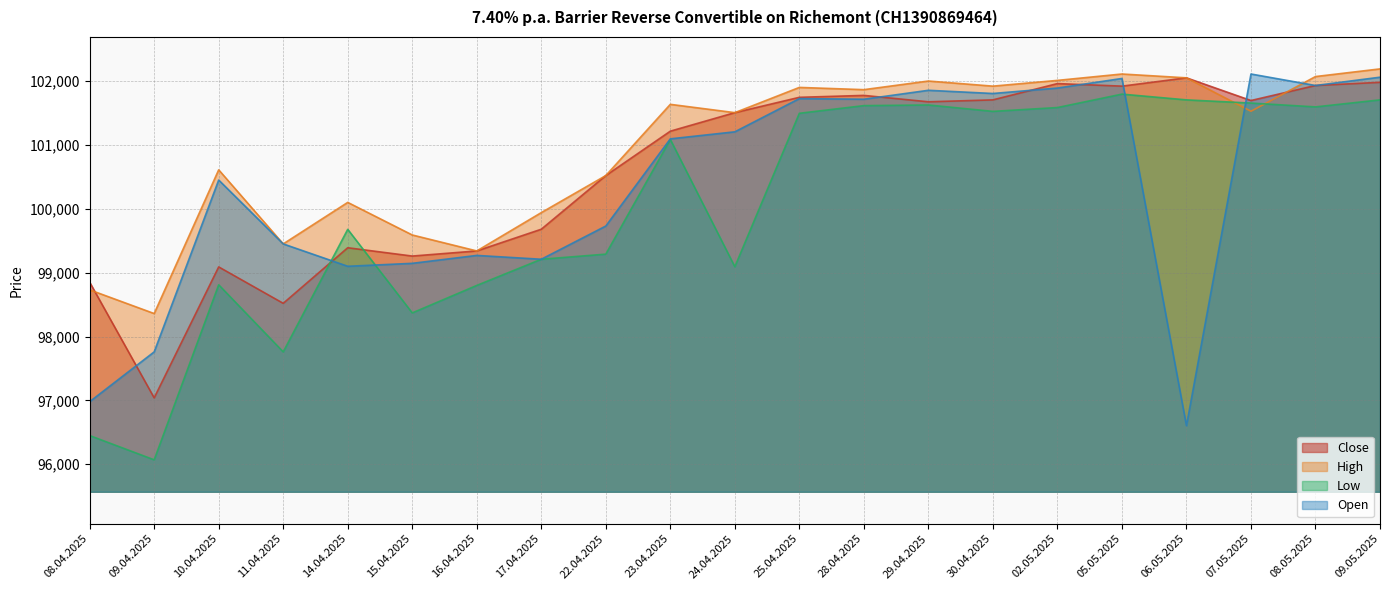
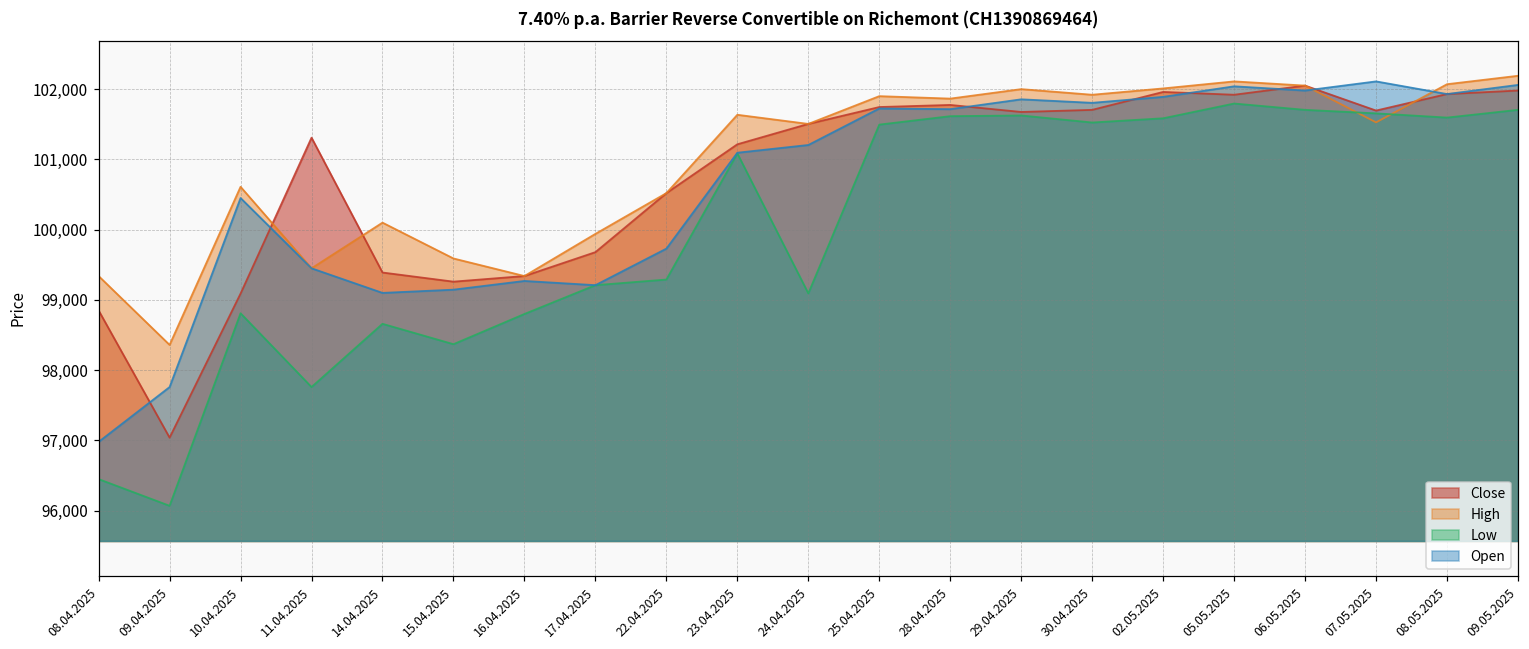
  {
    "Close": {
      "08.04.2025": "98,900",
      "09.04.2025": "97,000",
      "10.04.2025": "99,100",
-     "11.04.2025": "98,500",
+     "11.04.2025": "101,300",
      "14.04.2025": "99,400",
      "15.04.2025": "99,300",
      "17.04.2025": "99,700",
      "23.04.2025": "101,200",
      "28.04.2025": "101,800",
      "29.04.2025": "101,700",
      "30.04.2025": "101,700",
      "02.05.2025": "102,000",
      "05.05.2025": "101,900",
      "07.05.2025": "101,700",
      "09.05.2025": "102,000"
    },
    "High": {
-     "08.04.2025": "98,700",
+     "08.04.2025": "99,300",
      "09.04.2025": "98,400",
      "10.04.2025": "100,600",
      "14.04.2025": "100,100",
      "15.04.2025": "99,600",
      "17.04.2025": "99,900",
      "23.04.2025": "101,600",
      "25.04.2025": "101,900",
      "28.04.2025": "101,900",
      "29.04.2025": "102,000",
      "30.04.2025": "101,900",
      "02.05.2025": "102,000",
      "05.05.2025": "102,100",
      "07.05.2025": "101,500",
      "08.05.2025": "102,100",
      "09.05.2025": "102,200"
    },
    "Low": {
      "08.04.2025": "96,500",
      "09.04.2025": "96,100",
      "10.04.2025": "98,800",
      "11.04.2025": "97,800",
-     "14.04.2025": "99,700",
+     "14.04.2025": "98,700",
      "15.04.2025": "98,400",
      "16.04.2025": "98,800",
      "22.04.2025": "99,300",
      "24.04.2025": "99,100",
      "25.04.2025": "101,500",
      "28.04.2025": "101,600",
      "29.04.2025": "101,600",
      "30.04.2025": "101,500",
      "02.05.2025": "101,600",
      "05.05.2025": "101,800",
      "06.05.2025": "101,700",
      "07.05.2025": "101,700",
      "08.05.2025": "101,600",
      "09.05.2025": "101,700"
    },
    "Open": {
      "08.04.2025": "97,000",
      "09.04.2025": "97,800",
      "10.04.2025": "100,500",
      "14.04.2025": "99,100",
      "15.04.2025": "99,100",
      "16.04.2025": "99,300",
      "22.04.2025": "99,700",
      "24.04.2025": "101,200",
      "28.04.2025": "101,700",
      "29.04.2025": "101,900",
      "30.04.2025": "101,800",
      "02.05.2025": "101,900",
      "05.05.2025": "102,000",
-     "06.05.2025": "96,600",
+     "06.05.2025": "102,000",
      "07.05.2025": "102,100",
      "09.05.2025": "102,100"
    }
  }
